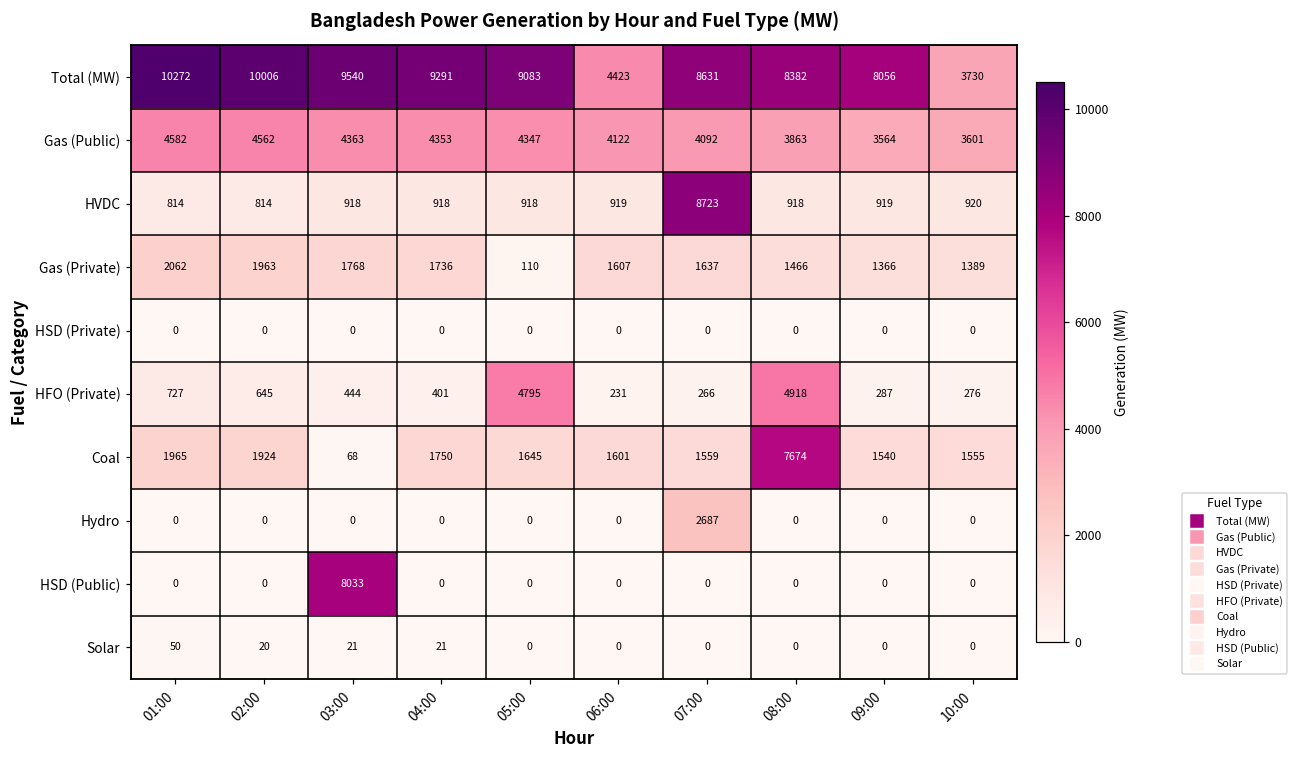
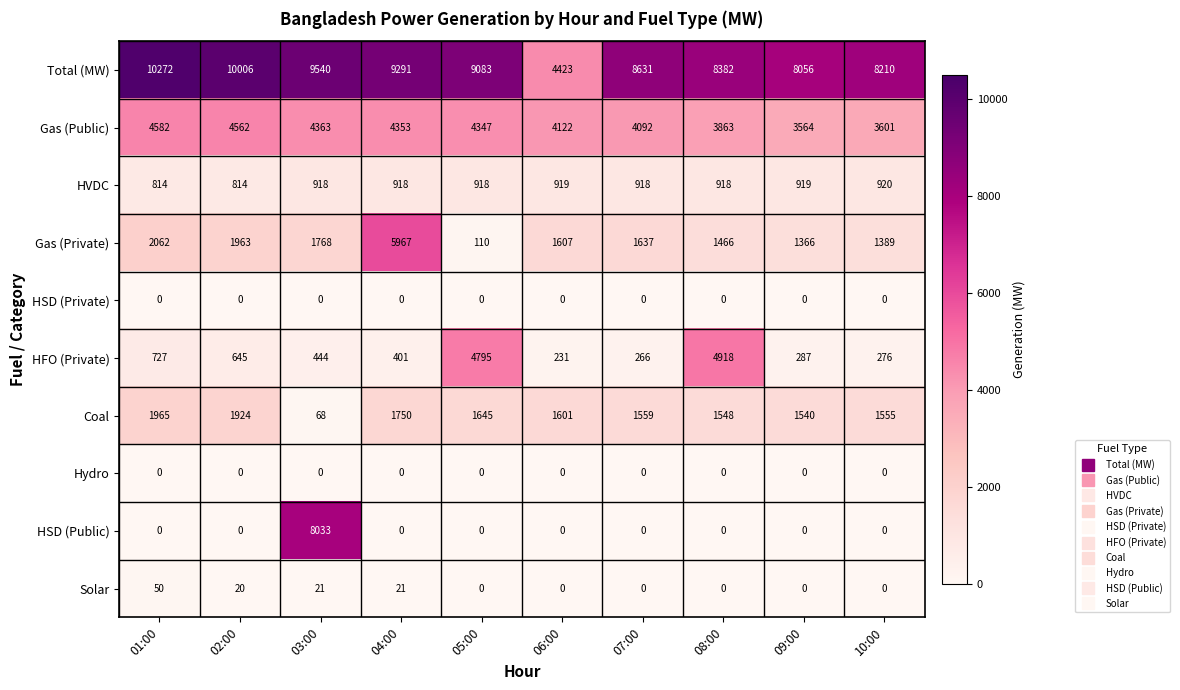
  {
    "Total (MW)": {
      "01:00": 10272,
      "02:00": 10006,
      "03:00": 9540,
      "04:00": 9291,
      "05:00": 9083,
      "06:00": 4423,
      "07:00": 8631,
      "08:00": 8382,
      "09:00": 8056,
-     "10:00": 3730
+     "10:00": 8210
    },
    "Gas (Public)": {
      "01:00": 4582,
      "02:00": 4562,
      "03:00": 4363,
      "04:00": 4353,
      "05:00": 4347,
      "06:00": 4122,
      "07:00": 4092,
      "08:00": 3863,
      "09:00": 3564,
      "10:00": 3601
    },
    "HVDC": {
      "01:00": 814,
      "02:00": 814,
      "03:00": 918,
      "04:00": 918,
      "05:00": 918,
      "06:00": 919,
-     "07:00": 8723,
+     "07:00": 918,
      "08:00": 918,
      "09:00": 919,
      "10:00": 920
    },
    "Gas (Private)": {
      "01:00": 2062,
      "02:00": 1963,
      "03:00": 1768,
-     "04:00": 1736,
+     "04:00": 5967,
      "05:00": 110,
      "06:00": 1607,
      "07:00": 1637,
      "08:00": 1466,
      "09:00": 1366,
      "10:00": 1389
    },
    "HSD (Private)": {
      "01:00": 0,
      "02:00": 0,
      "03:00": 0,
      "04:00": 0,
      "05:00": 0,
      "06:00": 0,
      "07:00": 0,
      "08:00": 0,
      "09:00": 0,
      "10:00": 0
    },
    "HFO (Private)": {
      "01:00": 727,
      "02:00": 645,
      "03:00": 444,
      "04:00": 401,
      "05:00": 4795,
      "06:00": 231,
      "07:00": 266,
      "08:00": 4918,
      "09:00": 287,
      "10:00": 276
    },
    "Coal": {
      "01:00": 1965,
      "02:00": 1924,
      "03:00": 68,
      "04:00": 1750,
      "05:00": 1645,
      "06:00": 1601,
      "07:00": 1559,
-     "08:00": 7674,
+     "08:00": 1548,
      "09:00": 1540,
      "10:00": 1555
    },
    "Hydro": {
      "01:00": 0,
      "02:00": 0,
      "03:00": 0,
      "04:00": 0,
      "05:00": 0,
      "06:00": 0,
-     "07:00": 2687,
+     "07:00": 0,
      "08:00": 0,
      "09:00": 0,
      "10:00": 0
    },
    "HSD (Public)": {
      "01:00": 0,
      "02:00": 0,
      "03:00": 8033,
      "04:00": 0,
      "05:00": 0,
      "06:00": 0,
      "07:00": 0,
      "08:00": 0,
      "09:00": 0,
      "10:00": 0
    },
    "Solar": {
      "01:00": 50,
      "02:00": 20,
      "03:00": 21,
      "04:00": 21,
      "05:00": 0,
      "06:00": 0,
      "07:00": 0,
      "08:00": 0,
      "09:00": 0,
      "10:00": 0
    }
  }
